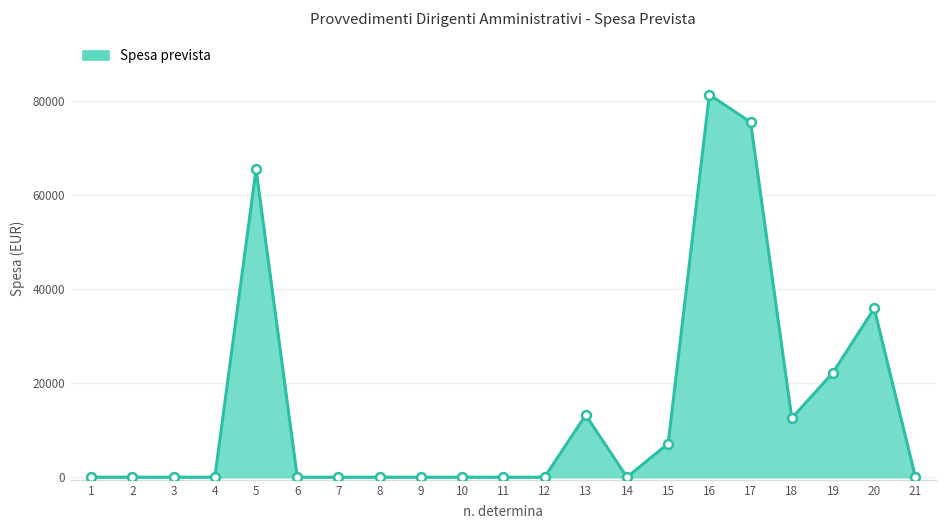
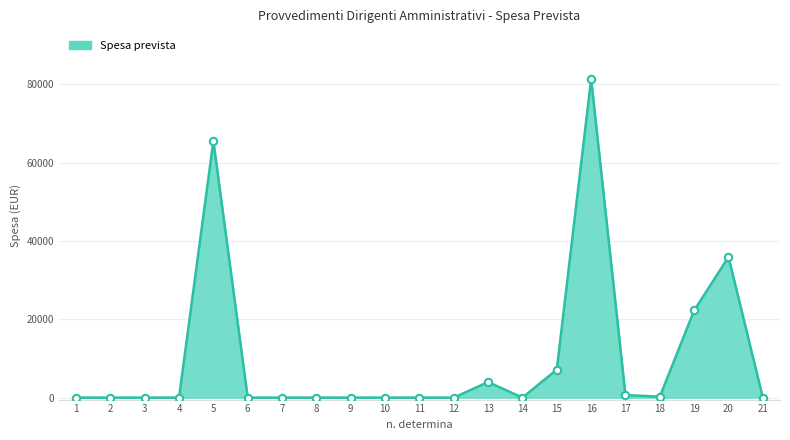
  {
    "1": 0,
    "2": 0,
    "3": 0,
    "4": 0,
    "5": 65000,
    "6": 0,
    "7": 0,
    "8": 0,
    "9": 0,
    "10": 0,
    "11": 0,
    "12": 0,
-   "13": 13000,
+   "13": 4000,
    "14": 0,
    "15": 7000,
    "16": 81000,
-   "17": 76000,
-   "18": 13000,
+   "17": 1000,
+   "18": 0,
    "19": 22000,
    "20": 36000,
    "21": 0
  }
